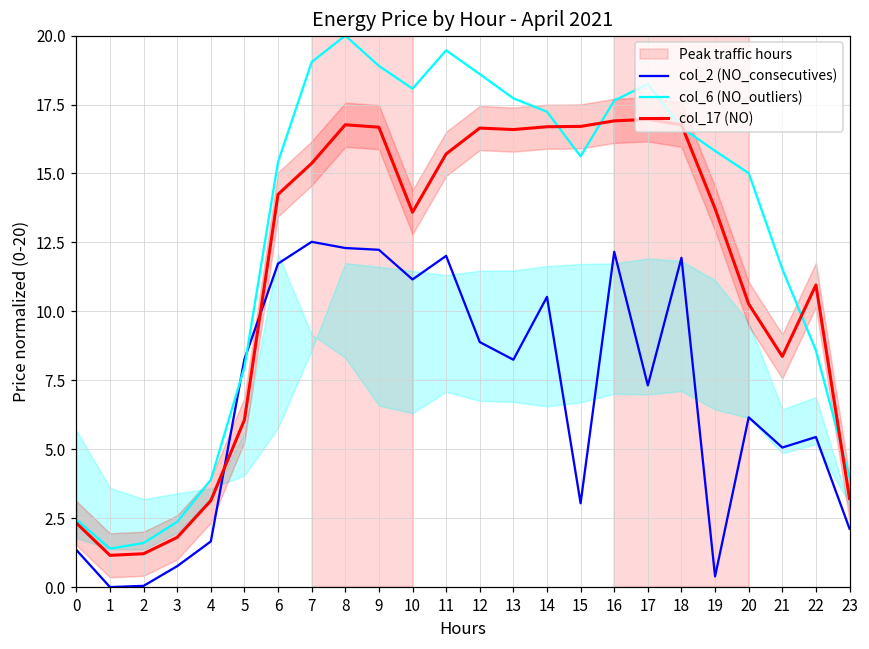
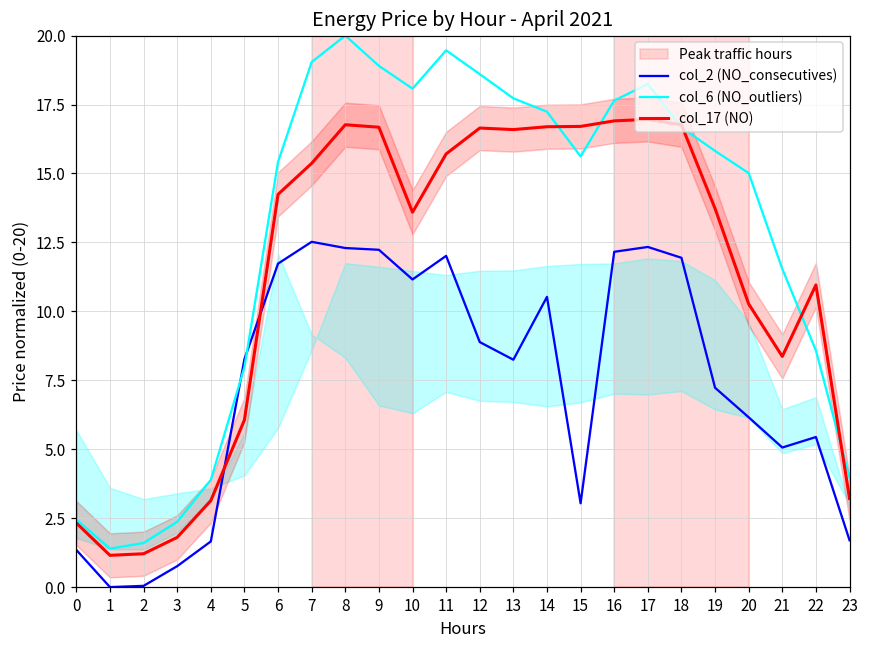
  {
    "col_2 (NO_consecutives)": {
      "0": 1.3,
      "1": 0.0,
      "2": 0.0,
      "3": 0.8,
      "4": 1.7,
      "5": 8.3,
      "6": 11.7,
      "7": 12.5,
      "8": 12.3,
      "9": 12.2,
      "10": 11.2,
      "11": 12.0,
      "12": 8.9,
      "13": 8.2,
      "14": 10.5,
      "15": 3.0,
      "16": 12.2,
-     "17": 7.3,
+     "17": 12.3,
      "18": 11.9,
-     "19": 0.4,
+     "19": 7.2,
      "20": 6.2,
      "21": 5.1,
      "22": 5.4,
-     "23": 2.1
+     "23": 1.7
    }
  }
